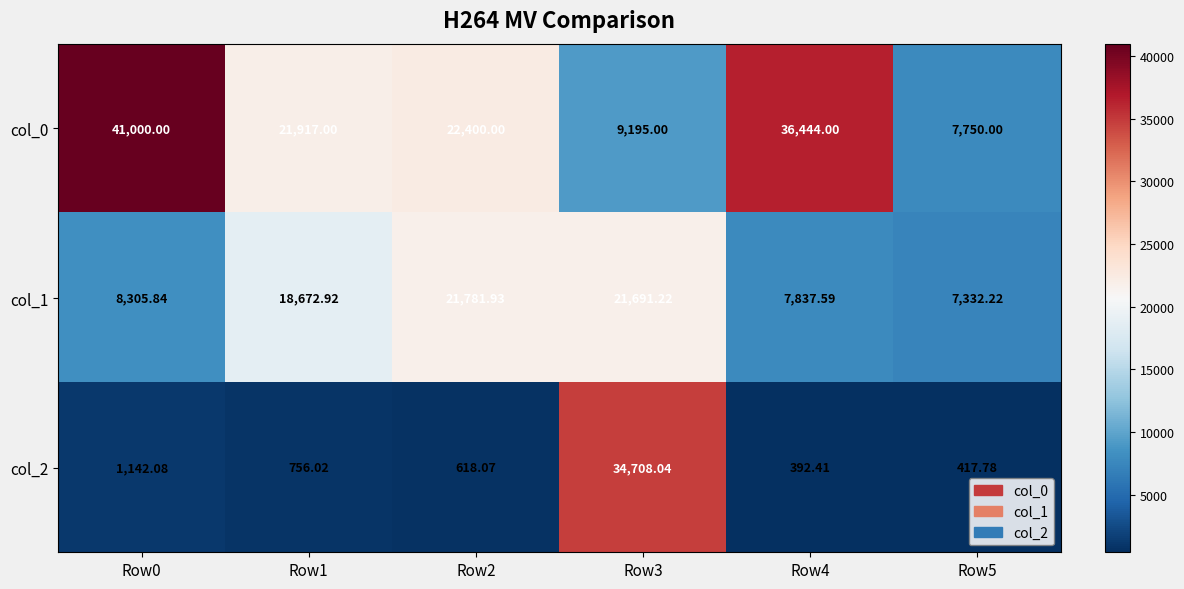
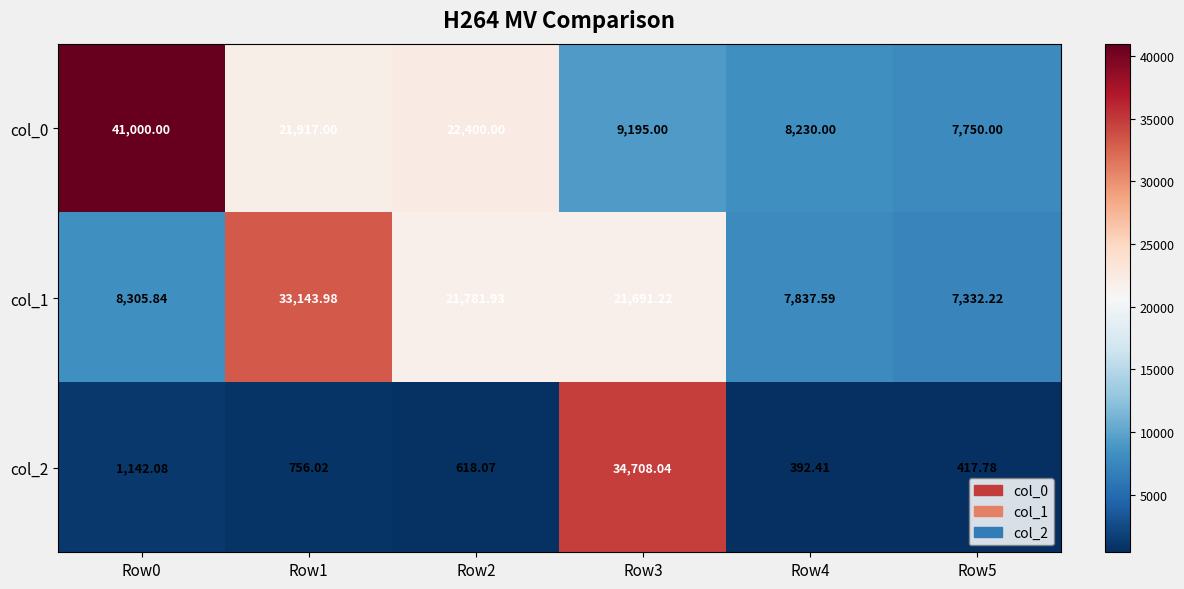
  {
    "col_0": {
      "Row0": "41,000.00",
      "Row3": "9,195.00",
-     "Row4": "36,444.00",
+     "Row4": "8,230.00",
      "Row5": "7,750.00"
    },
    "col_1": {
      "Row0": "8,305.84",
-     "Row1": "18,672.92",
+     "Row1": "33,143.98",
      "Row4": "7,837.59",
      "Row5": "7,332.22"
    },
    "col_2": {
      "Row0": "1,142.08",
      "Row1": "756.02",
      "Row2": "618.07",
      "Row3": "34,708.04",
      "Row4": "392.41",
      "Row5": "417.78"
    }
  }
